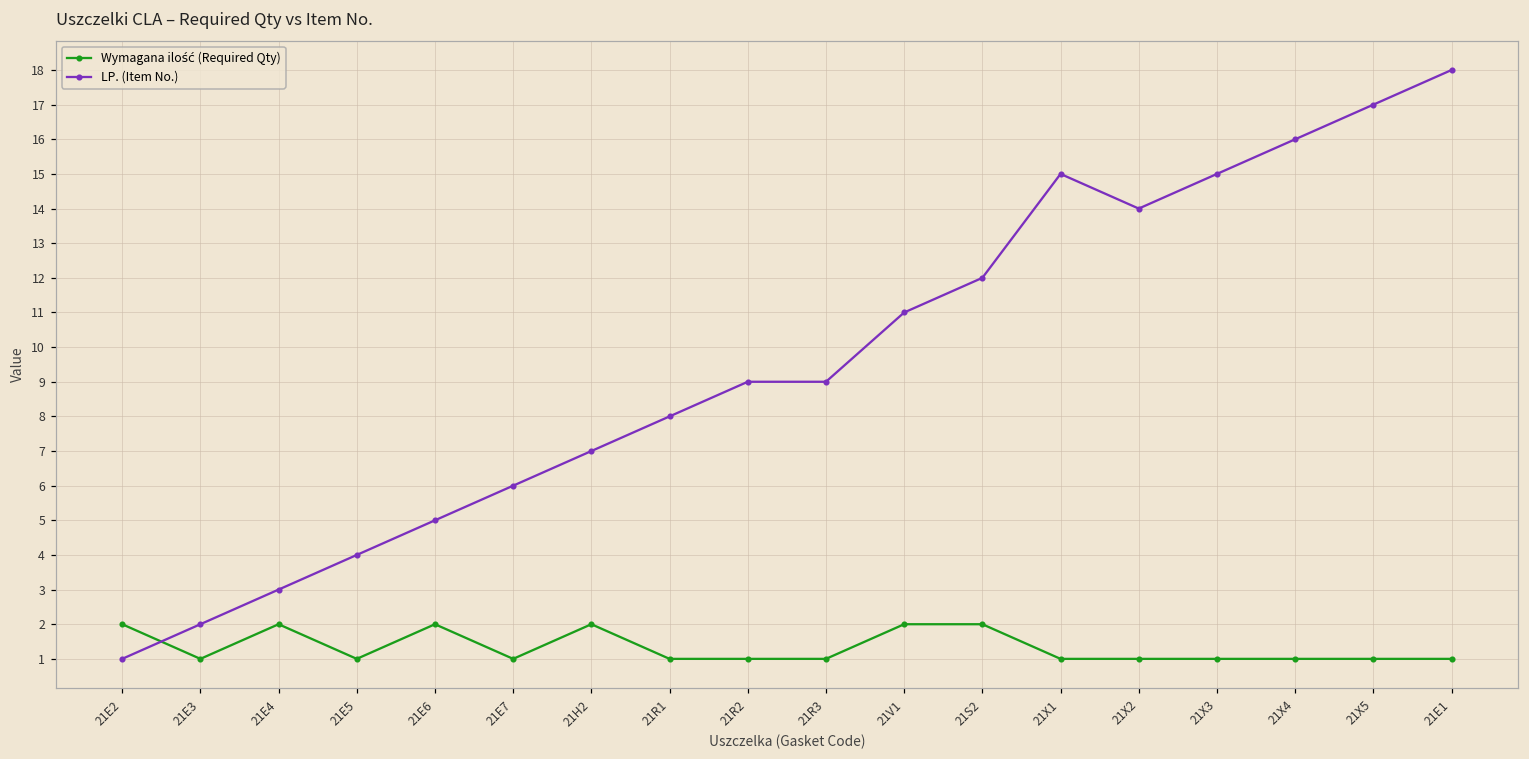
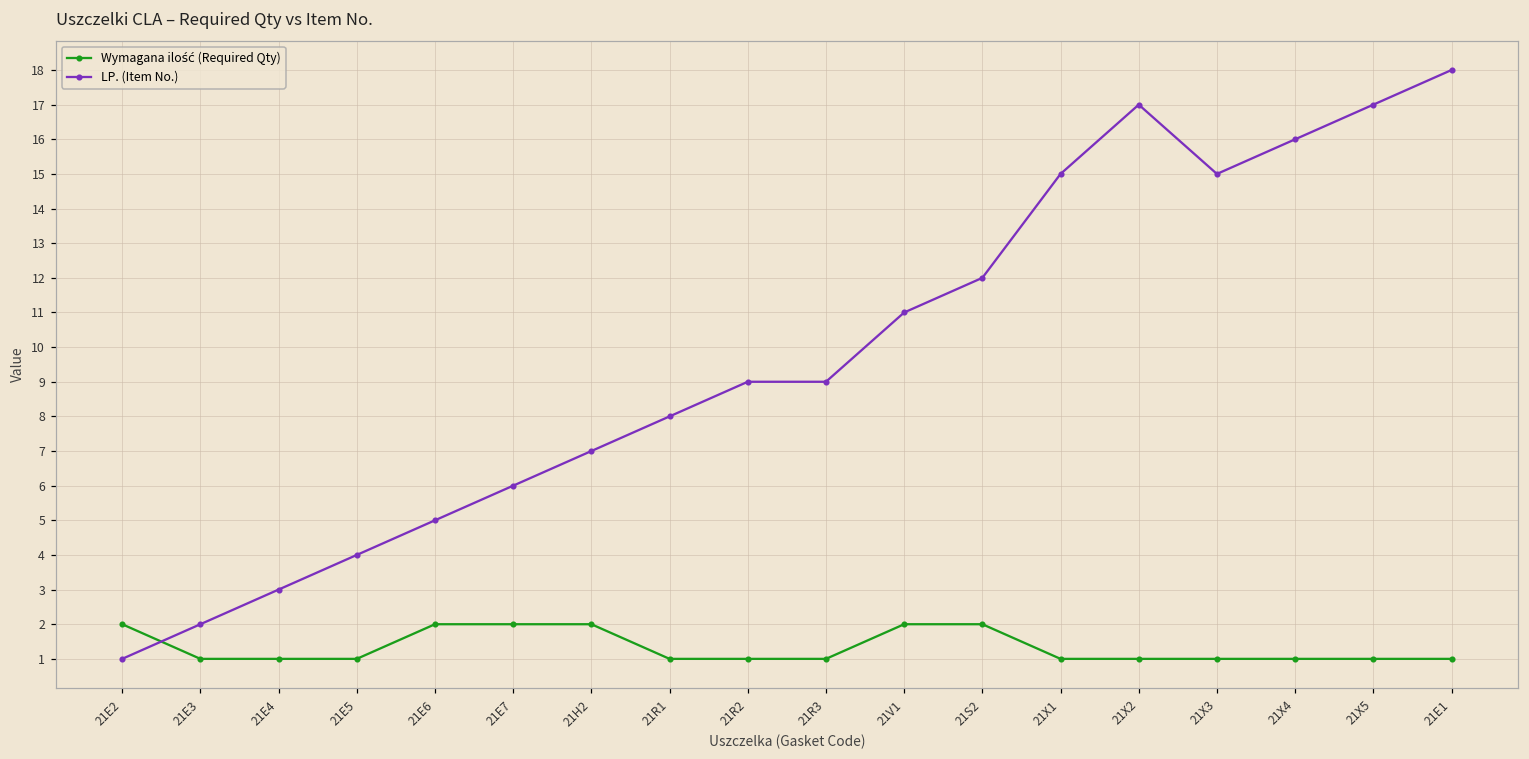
  {
    "Wymagana ilość (Required Qty)": {
      "21E2": 2,
      "21E3": 1,
-     "21E4": 2,
+     "21E4": 1,
      "21E5": 1,
      "21E6": 2,
-     "21E7": 1,
+     "21E7": 2,
      "21H2": 2,
      "21R1": 1,
      "21R2": 1,
      "21R3": 1,
      "21V1": 2,
      "21S2": 2,
      "21X1": 1,
      "21X2": 1,
      "21X3": 1,
      "21X4": 1,
      "21X5": 1,
      "21E1": 1
    },
    "LP. (Item No.)": {
      "21E2": 1,
      "21E3": 2,
      "21E4": 3,
      "21E5": 4,
      "21E6": 5,
      "21E7": 6,
      "21H2": 7,
      "21R1": 8,
      "21R2": 9,
      "21R3": 9,
      "21V1": 11,
      "21S2": 12,
      "21X1": 15,
-     "21X2": 14,
+     "21X2": 17,
      "21X3": 15,
      "21X4": 16,
      "21X5": 17,
      "21E1": 18
    }
  }
